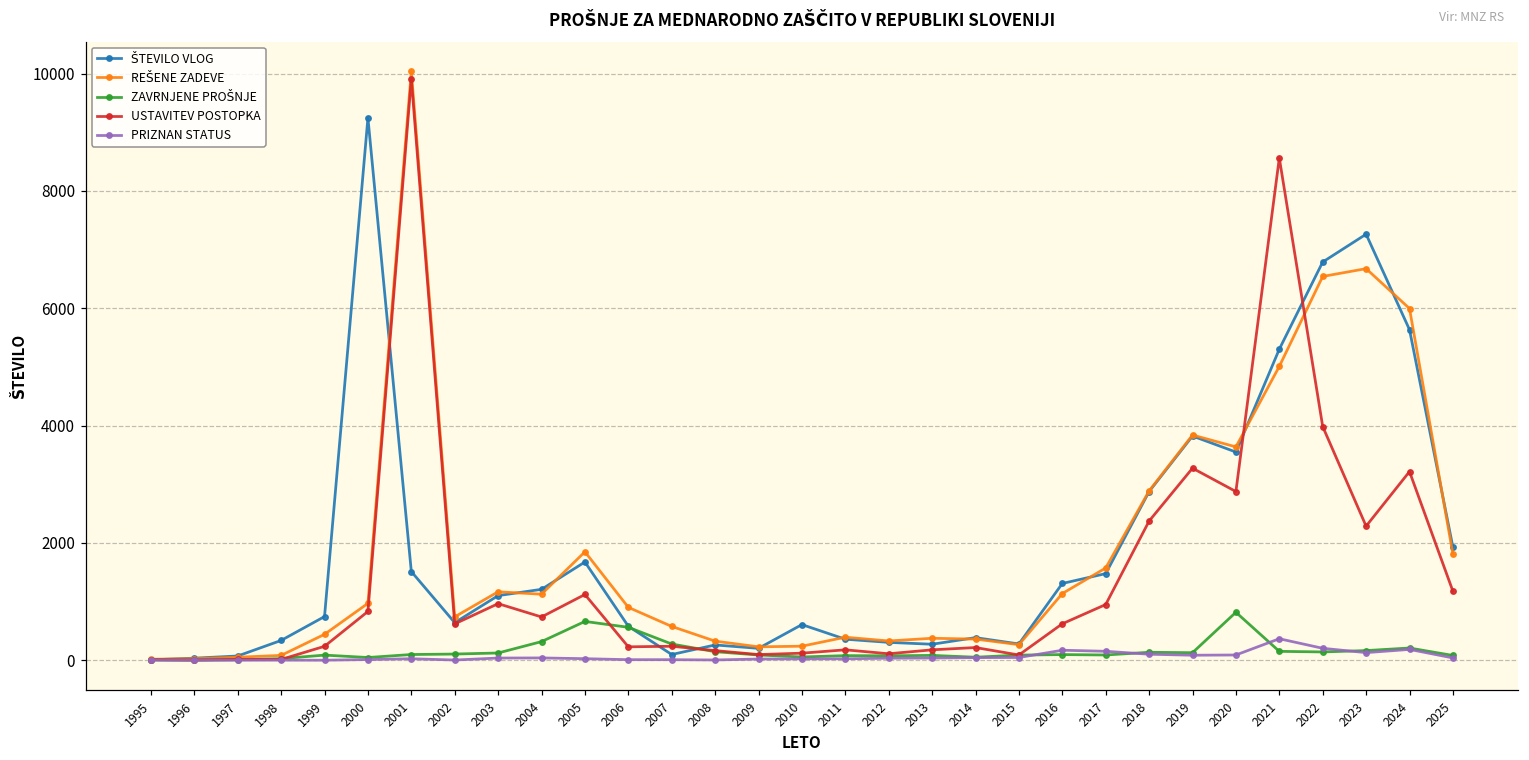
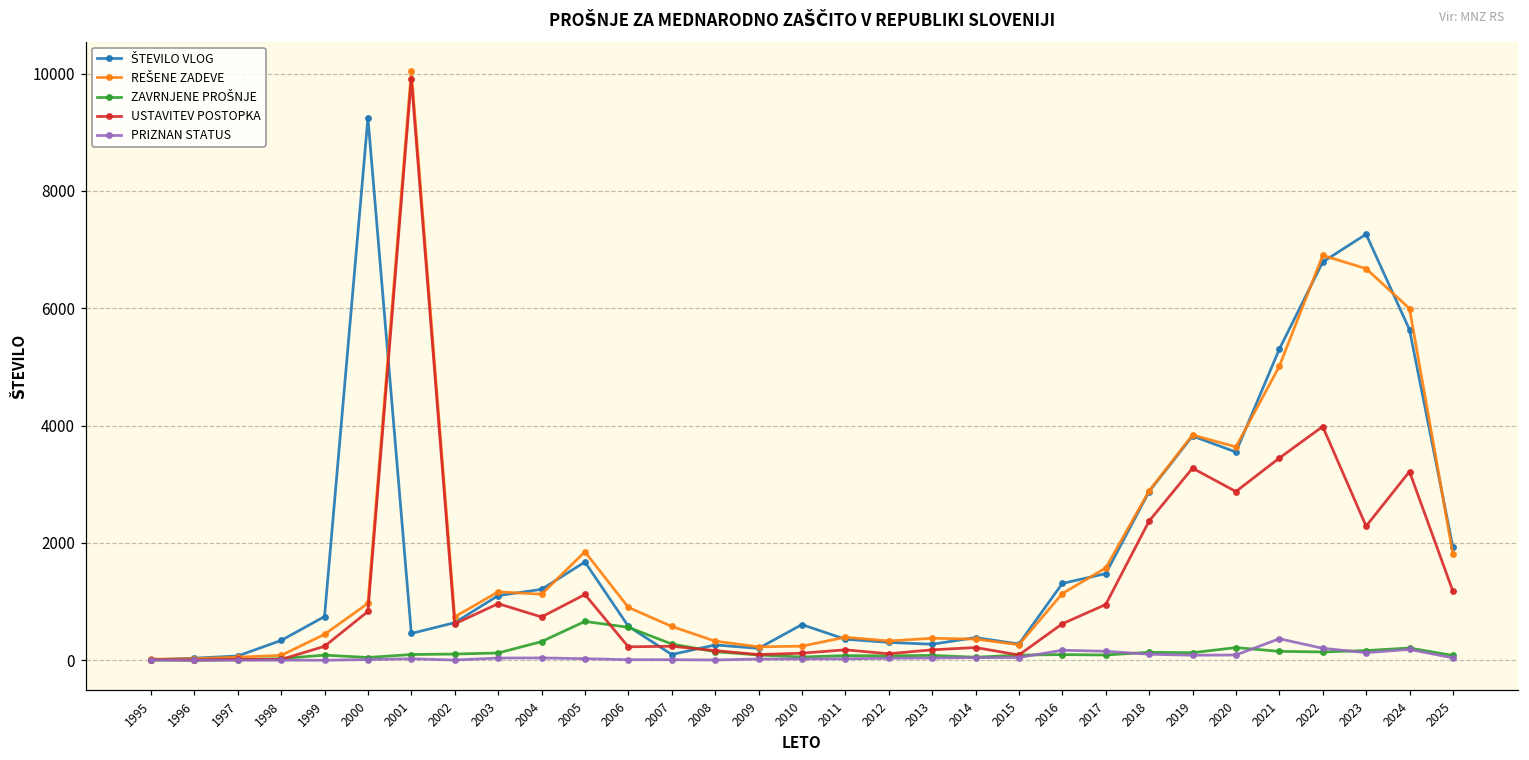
  {
    "ŠTEVILO VLOG": {
      "1998": 300,
      "1999": 700,
      "2000": 9200,
-     "2001": 1500,
+     "2001": 500,
      "2003": 1100,
      "2004": 1200,
      "2005": 1700,
      "2007": 100,
      "2008": 300,
      "2010": 600,
      "2013": 300,
      "2016": 1300,
      "2017": 1500,
      "2020": 3500,
      "2021": 5300,
      "2022": 6800,
      "2023": 7300,
      "2024": 5600,
      "2025": 1900
    },
    "REŠENE ZADEVE": {
      "1998": 100,
      "1999": 400,
      "2000": 1000,
      "2001": 10000,
      "2002": 700,
      "2003": 1200,
      "2004": 1100,
      "2005": 1800,
      "2006": 900,
      "2007": 600,
      "2008": 300,
      "2010": 200,
      "2013": 400,
      "2016": 1100,
      "2017": 1600,
      "2020": 3600,
      "2021": 5000,
-     "2022": 6500,
+     "2022": 6900,
      "2023": 6700,
      "2024": 6000,
      "2025": 1800
    },
    "ZAVRNJENE PROŠNJE": {
      "1999": 100,
      "2001": 100,
      "2002": 100,
      "2003": 100,
      "2004": 300,
      "2005": 700,
      "2011": 100,
      "2016": 100,
      "2017": 100,
-     "2020": 800,
+     "2020": 200,
      "2021": 200,
      "2022": 100
    },
    "USTAVITEV POSTOPKA": {
      "1999": 200,
      "2000": 800,
      "2001": 9900,
      "2003": 1000,
      "2004": 700,
      "2005": 1100,
      "2006": 200,
      "2010": 100,
      "2011": 200,
      "2013": 200,
      "2014": 200,
      "2016": 600,
      "2017": 900,
      "2018": 2400,
      "2019": 3300,
      "2020": 2900,
-     "2021": 8600,
+     "2021": 3400,
      "2022": 4000,
      "2023": 2300,
      "2024": 3200,
      "2025": 1200
    },
    "PRIZNAN STATUS": {
      "1999": 0,
      "2001": 0,
      "2002": 0,
      "2003": 0,
      "2004": 0,
      "2005": 0,
      "2006": 0,
      "2007": 0,
      "2008": 0,
      "2009": 0,
      "2011": 0,
      "2016": 200,
      "2017": 200,
      "2020": 100,
      "2021": 400,
      "2022": 200
    }
  }
